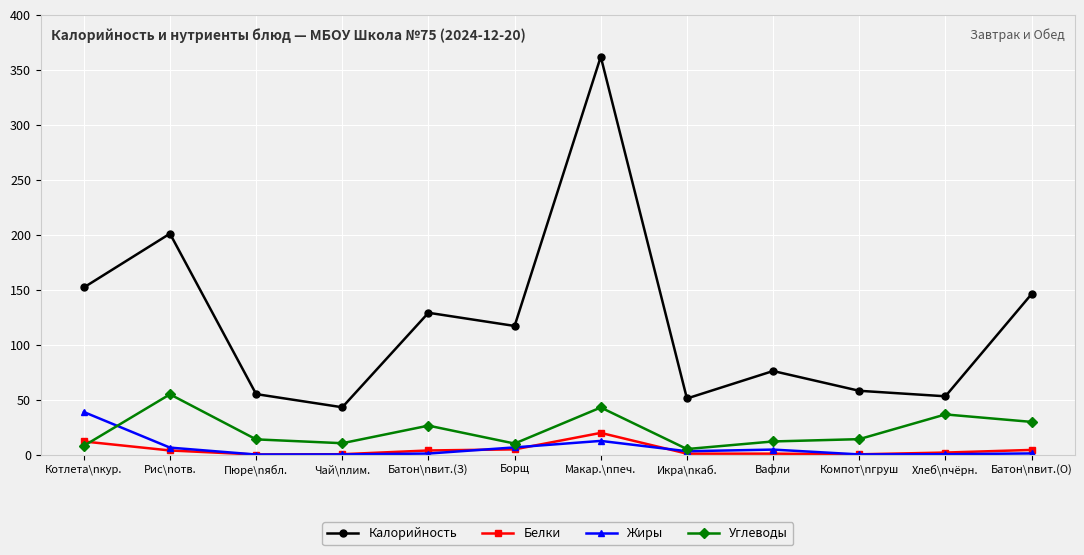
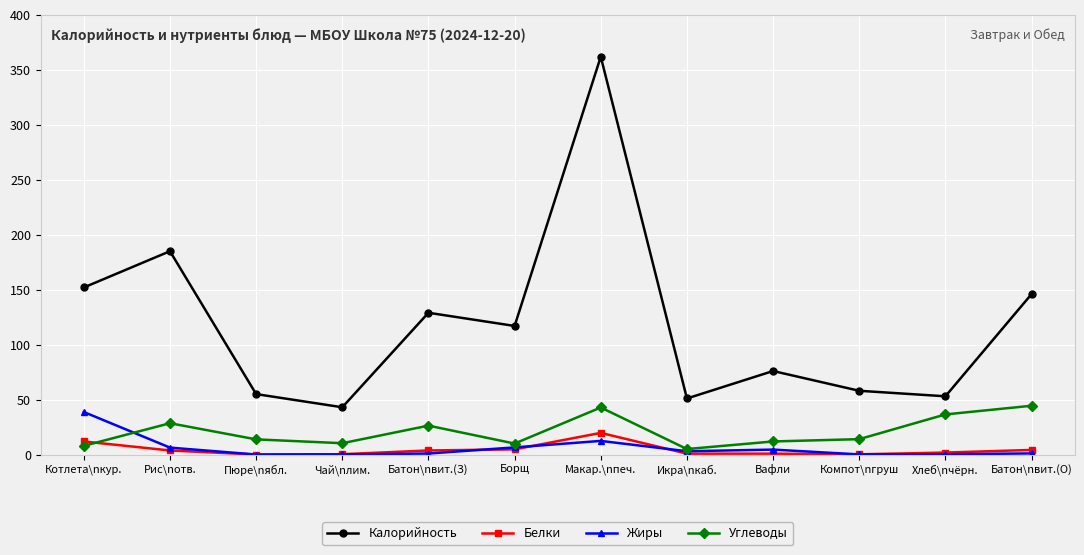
  {
    "Калорийность": {
      "Котлета\\nкур.": 152,
-     "Рис\\nотв.": 201,
+     "Рис\\nотв.": 185,
      "Пюре\\nябл.": 55,
      "Чай\\nлим.": 43,
      "Батон\\nвит.(З)": 129,
      "Борщ": 117,
      "Макар.\\nпеч.": 362,
      "Икра\\nкаб.": 51,
      "Вафли": 76,
      "Компот\\nгруш": 58,
      "Хлеб\\nчёрн.": 53,
      "Батон\\nвит.(О)": 146
    },
    "Белки": {
      "Котлета\\nкур.": 12,
      "Рис\\nотв.": 4,
      "Батон\\nвит.(З)": 4,
      "Макар.\\nпеч.": 20,
      "Вафли": 1,
      "Батон\\nвит.(О)": 4
    },
    "Жиры": {
      "Котлета\\nкур.": 39,
      "Рис\\nотв.": 6,
      "Батон\\nвит.(З)": 1,
      "Макар.\\nпеч.": 12,
      "Вафли": 5,
      "Батон\\nвит.(О)": 1
    },
    "Углеводы": {
      "Котлета\\nкур.": 8,
-     "Рис\\nотв.": 55,
+     "Рис\\nотв.": 29,
      "Пюре\\nябл.": 14,
      "Чай\\nлим.": 10,
      "Батон\\nвит.(З)": 26,
      "Борщ": 10,
      "Макар.\\nпеч.": 43,
      "Вафли": 12,
      "Компот\\nгруш": 14,
      "Хлеб\\nчёрн.": 37,
-     "Батон\\nвит.(О)": 30
+     "Батон\\nвит.(О)": 44
    }
  }
